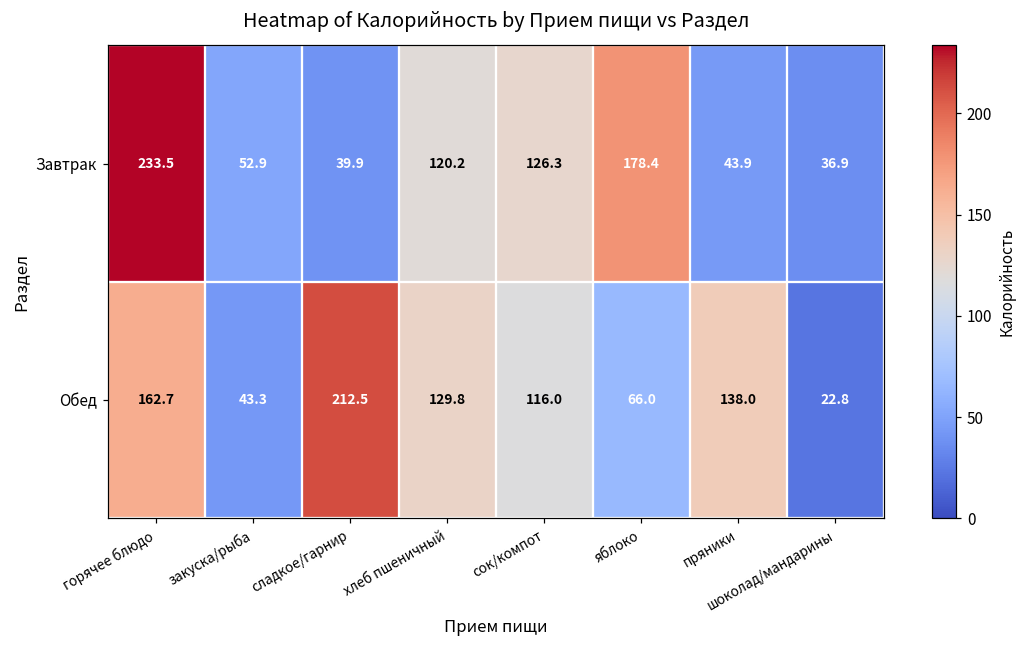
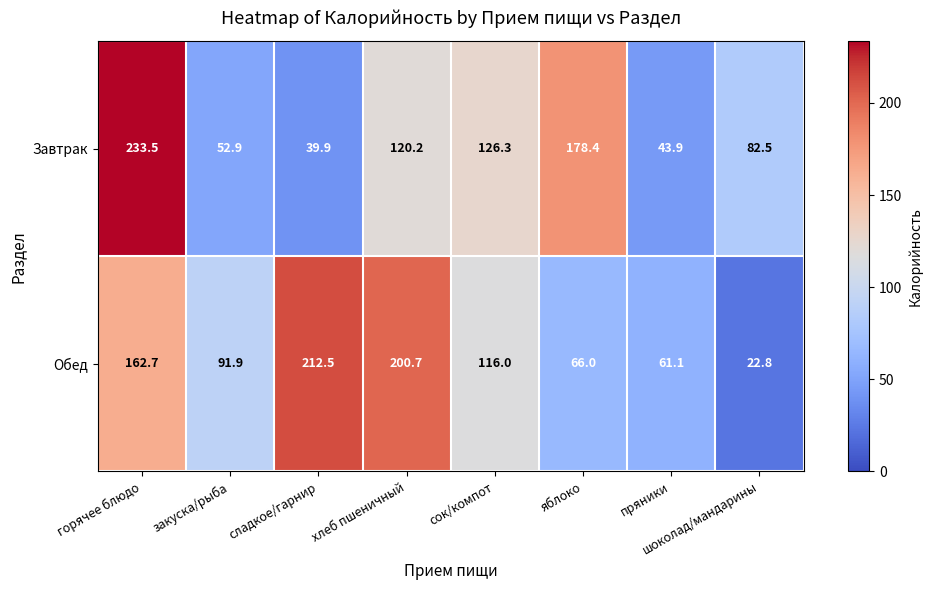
  {
    "Завтрак": {
      "горячее блюдо": 233.5,
      "закуска/рыба": 52.9,
      "сладкое/гарнир": 39.9,
      "хлеб пшеничный": 120.2,
      "сок/компот": 126.3,
      "яблоко": 178.4,
      "пряники": 43.9,
-     "шоколад/мандарины": 36.9
+     "шоколад/мандарины": 82.5
    },
    "Обед": {
      "горячее блюдо": 162.7,
-     "закуска/рыба": 43.3,
+     "закуска/рыба": 91.9,
      "сладкое/гарнир": 212.5,
-     "хлеб пшеничный": 129.8,
+     "хлеб пшеничный": 200.7,
      "сок/компот": 116.0,
      "яблоко": 66.0,
-     "пряники": 138.0,
+     "пряники": 61.1,
      "шоколад/мандарины": 22.8
    }
  }
